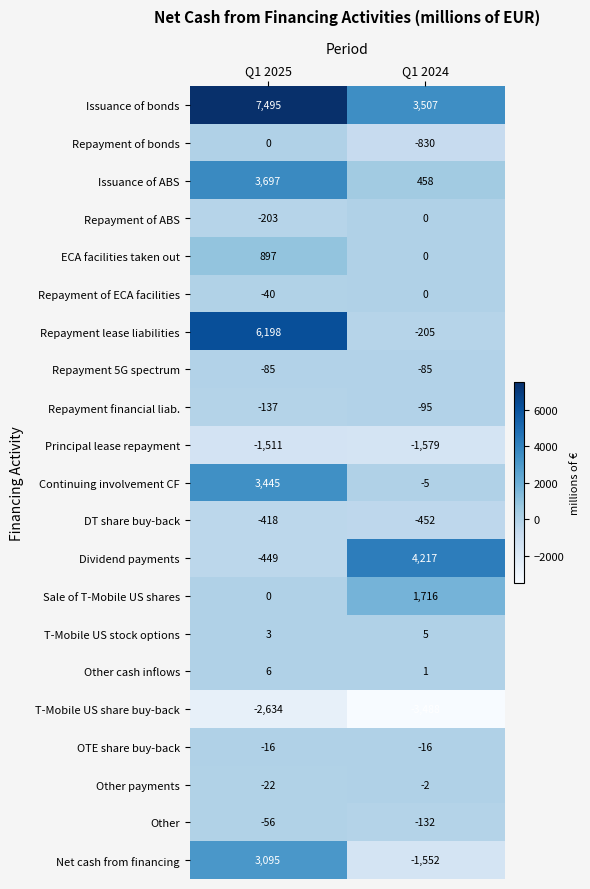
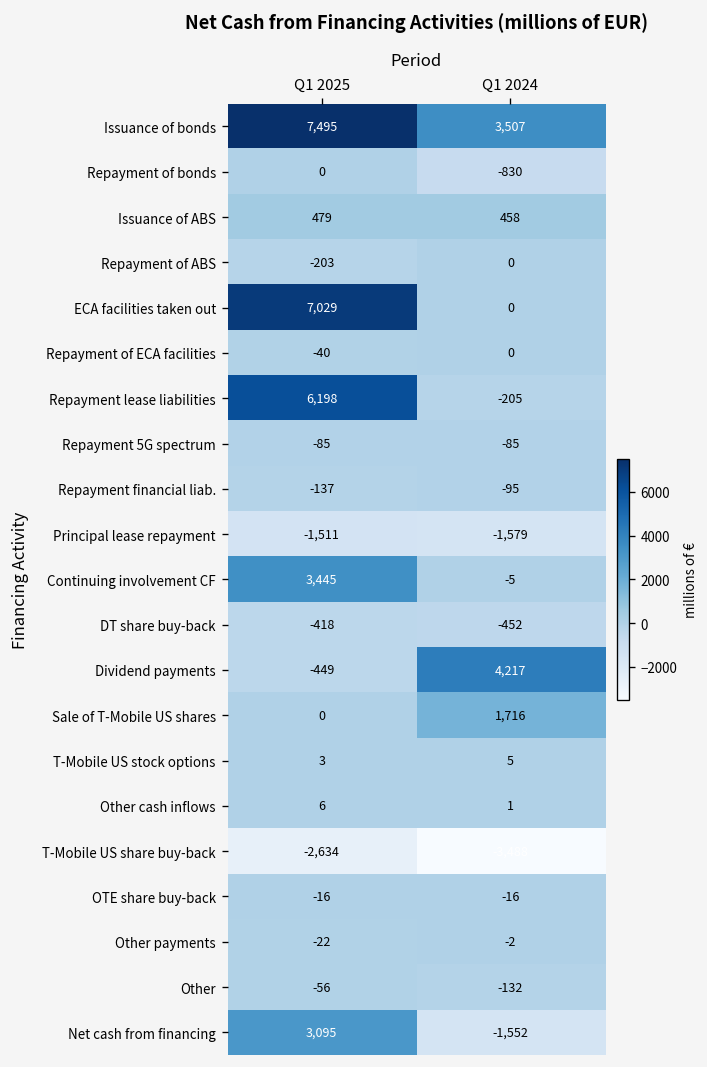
  {
    "Issuance of bonds": {
      "Q1 2025": "7,495",
      "Q1 2024": "3,507"
    },
    "Repayment of bonds": {
      "Q1 2025": "0",
      "Q1 2024": "-830"
    },
    "Issuance of ABS": {
-     "Q1 2025": "3,697",
+     "Q1 2025": "479",
      "Q1 2024": "458"
    },
    "Repayment of ABS": {
      "Q1 2025": "-203",
      "Q1 2024": "0"
    },
    "ECA facilities taken out": {
-     "Q1 2025": "897",
+     "Q1 2025": "7,029",
      "Q1 2024": "0"
    },
    "Repayment of ECA facilities": {
      "Q1 2025": "-40",
      "Q1 2024": "0"
    },
    "Repayment lease liabilities": {
      "Q1 2025": "6,198",
      "Q1 2024": "-205"
    },
    "Repayment 5G spectrum": {
      "Q1 2025": "-85",
      "Q1 2024": "-85"
    },
    "Repayment financial liab.": {
      "Q1 2025": "-137",
      "Q1 2024": "-95"
    },
    "Principal lease repayment": {
      "Q1 2025": "-1,511",
      "Q1 2024": "-1,579"
    },
    "Continuing involvement CF": {
      "Q1 2025": "3,445",
      "Q1 2024": "-5"
    },
    "DT share buy-back": {
      "Q1 2025": "-418",
      "Q1 2024": "-452"
    },
    "Dividend payments": {
      "Q1 2025": "-449",
      "Q1 2024": "4,217"
    },
    "Sale of T-Mobile US shares": {
      "Q1 2025": "0",
      "Q1 2024": "1,716"
    },
    "T-Mobile US stock options": {
      "Q1 2025": "3",
      "Q1 2024": "5"
    },
    "Other cash inflows": {
      "Q1 2025": "6",
      "Q1 2024": "1"
    },
    "T-Mobile US share buy-back": {
      "Q1 2025": "-2,634"
    },
    "OTE share buy-back": {
      "Q1 2025": "-16",
      "Q1 2024": "-16"
    },
    "Other payments": {
      "Q1 2025": "-22",
      "Q1 2024": "-2"
    },
    "Other": {
      "Q1 2025": "-56",
      "Q1 2024": "-132"
    },
    "Net cash from financing": {
      "Q1 2025": "3,095",
      "Q1 2024": "-1,552"
    }
  }
